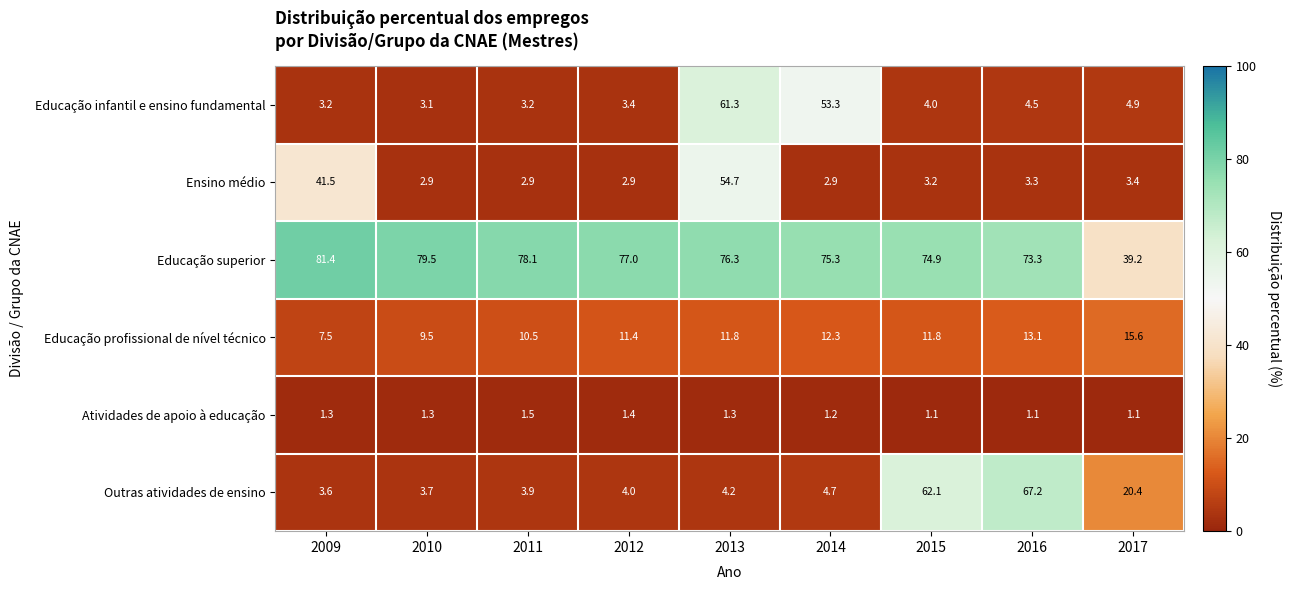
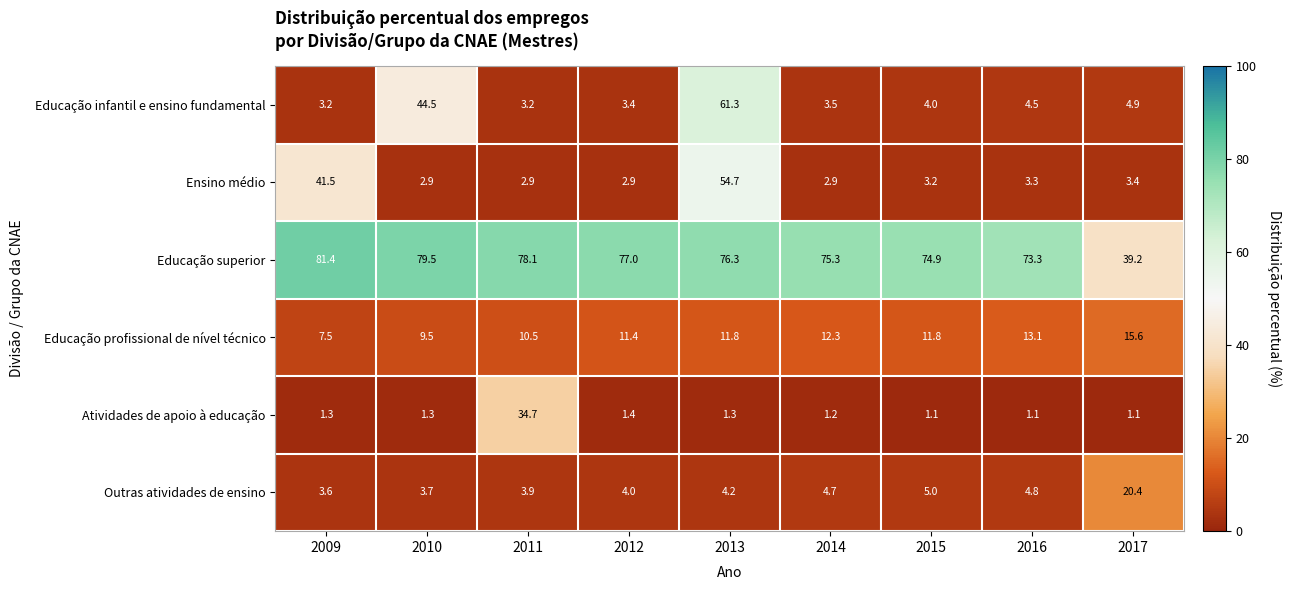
  {
    "Educação infantil e ensino fundamental": {
      "2009": 3.2,
-     "2010": 3.1,
+     "2010": 44.5,
      "2011": 3.2,
      "2012": 3.4,
      "2013": 61.3,
-     "2014": 53.3,
+     "2014": 3.5,
      "2015": 4.0,
      "2016": 4.5,
      "2017": 4.9
    },
    "Ensino médio": {
      "2009": 41.5,
      "2010": 2.9,
      "2011": 2.9,
      "2012": 2.9,
      "2013": 54.7,
      "2014": 2.9,
      "2015": 3.2,
      "2016": 3.3,
      "2017": 3.4
    },
    "Educação superior": {
      "2009": 81.4,
      "2010": 79.5,
      "2011": 78.1,
      "2012": 77.0,
      "2013": 76.3,
      "2014": 75.3,
      "2015": 74.9,
      "2016": 73.3,
      "2017": 39.2
    },
    "Educação profissional de nível técnico": {
      "2009": 7.5,
      "2010": 9.5,
      "2011": 10.5,
      "2012": 11.4,
      "2013": 11.8,
      "2014": 12.3,
      "2015": 11.8,
      "2016": 13.1,
      "2017": 15.6
    },
    "Atividades de apoio à educação": {
      "2009": 1.3,
      "2010": 1.3,
-     "2011": 1.5,
+     "2011": 34.7,
      "2012": 1.4,
      "2013": 1.3,
      "2014": 1.2,
      "2015": 1.1,
      "2016": 1.1,
      "2017": 1.1
    },
    "Outras atividades de ensino": {
      "2009": 3.6,
      "2010": 3.7,
      "2011": 3.9,
      "2012": 4.0,
      "2013": 4.2,
      "2014": 4.7,
-     "2015": 62.1,
-     "2016": 67.2,
+     "2015": 5.0,
+     "2016": 4.8,
      "2017": 20.4
    }
  }
